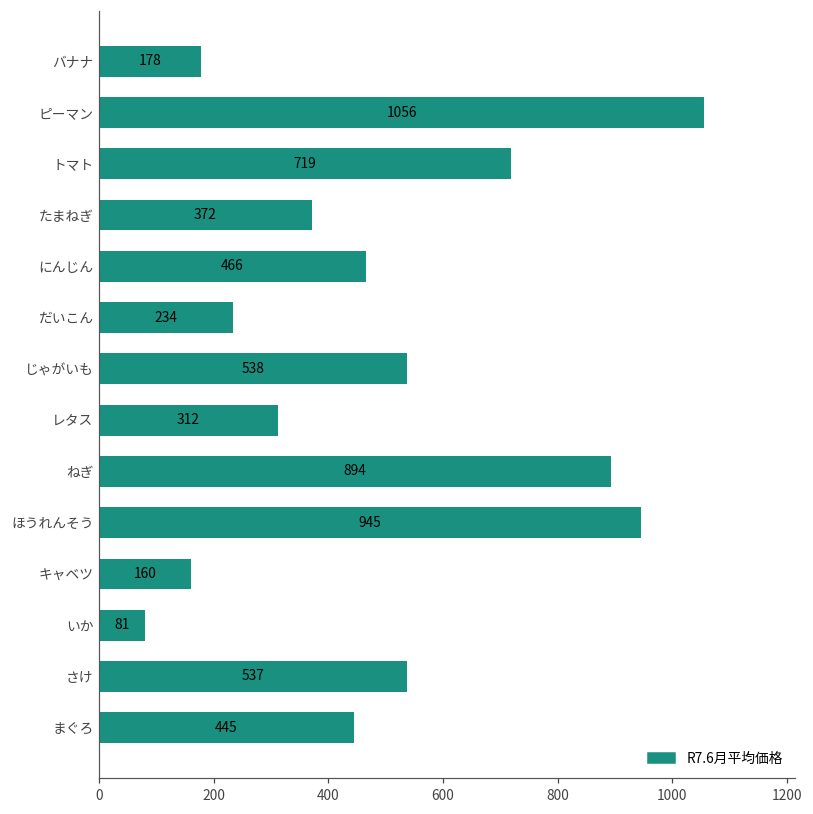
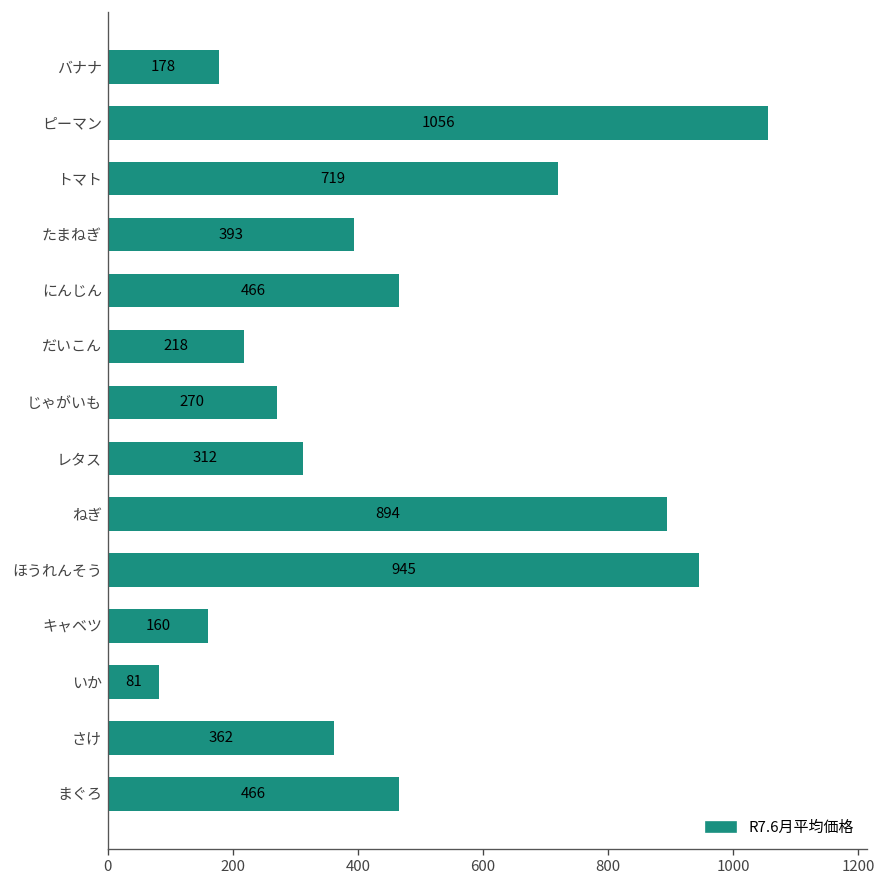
  {
    "バナナ": 178,
    "ピーマン": 1056,
    "トマト": 719,
-   "たまねぎ": 372,
+   "たまねぎ": 393,
    "にんじん": 466,
-   "だいこん": 234,
-   "じゃがいも": 538,
+   "だいこん": 218,
+   "じゃがいも": 270,
    "レタス": 312,
    "ねぎ": 894,
    "ほうれんそう": 945,
    "キャベツ": 160,
    "いか": 81,
-   "さけ": 537,
-   "まぐろ": 445
+   "さけ": 362,
+   "まぐろ": 466
  }
